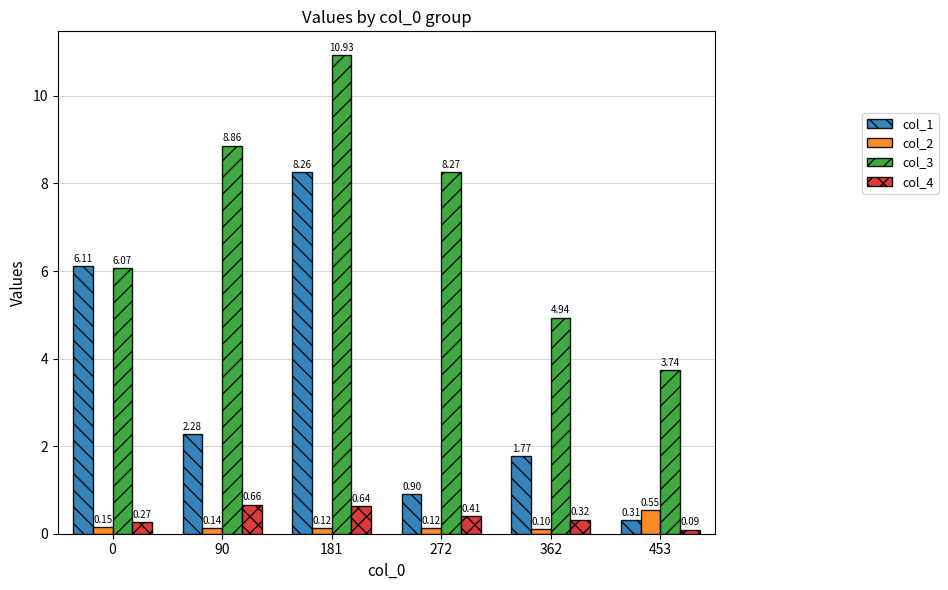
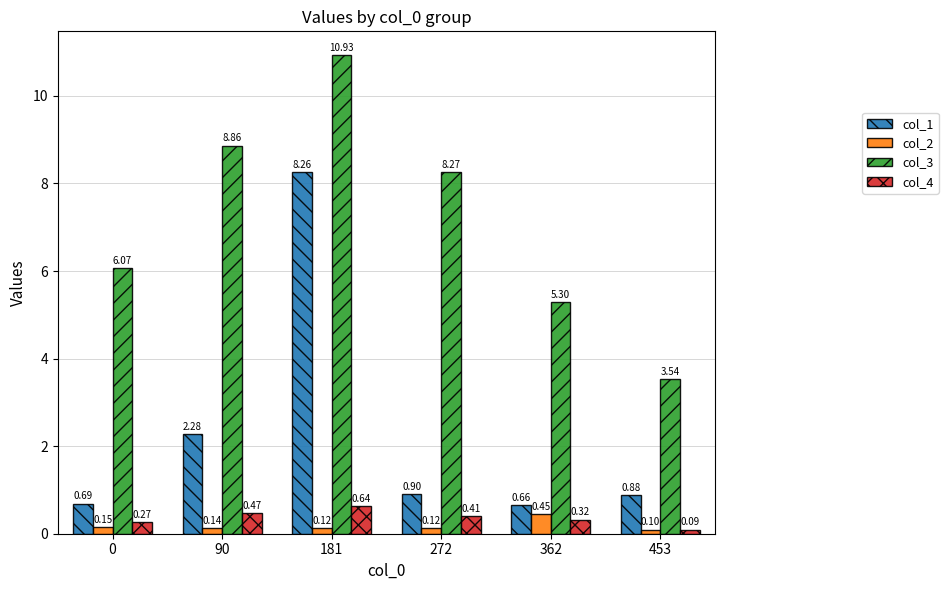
  {
    "col_1": {
-     "0": 6.11,
+     "0": 0.69,
      "90": 2.28,
      "181": 8.26,
      "272": 0.90,
-     "362": 1.77,
-     "453": 0.31
+     "362": 0.66,
+     "453": 0.88
    },
    "col_2": {
      "0": 0.15,
      "90": 0.14,
      "181": 0.12,
      "272": 0.12,
-     "362": 0.10,
-     "453": 0.55
+     "362": 0.45,
+     "453": 0.10
    },
    "col_3": {
      "0": 6.07,
      "90": 8.86,
      "181": 10.93,
      "272": 8.27,
-     "362": 4.94,
-     "453": 3.74
+     "362": 5.30,
+     "453": 3.54
    },
    "col_4": {
      "0": 0.27,
-     "90": 0.66,
+     "90": 0.47,
      "181": 0.64,
      "272": 0.41,
      "362": 0.32,
      "453": 0.09
    }
  }
